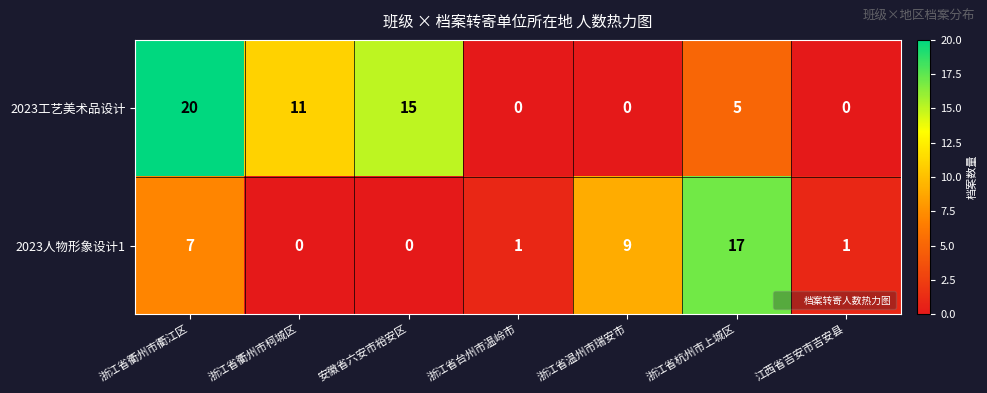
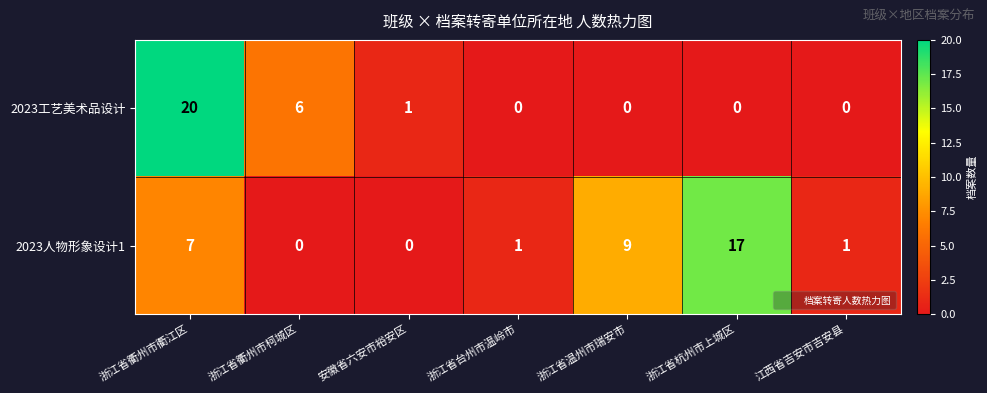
  {
    "2023工艺美术品设计": {
      "浙江省衢州市衢江区": 20,
-     "浙江省衢州市柯城区": 11,
-     "安徽省六安市裕安区": 15,
+     "浙江省衢州市柯城区": 6,
+     "安徽省六安市裕安区": 1,
      "浙江省台州市温岭市": 0,
      "浙江省温州市瑞安市": 0,
-     "浙江省杭州市上城区": 5,
+     "浙江省杭州市上城区": 0,
      "江西省吉安市吉安县": 0
    },
    "2023人物形象设计1": {
      "浙江省衢州市衢江区": 7,
      "浙江省衢州市柯城区": 0,
      "安徽省六安市裕安区": 0,
      "浙江省台州市温岭市": 1,
      "浙江省温州市瑞安市": 9,
      "浙江省杭州市上城区": 17,
      "江西省吉安市吉安县": 1
    }
  }
